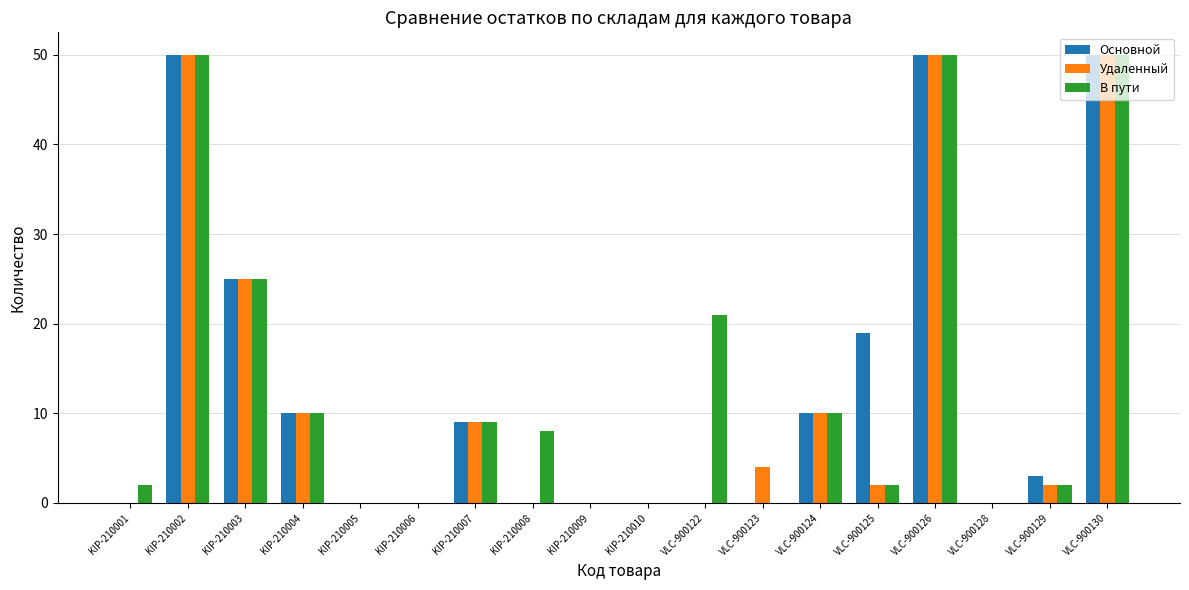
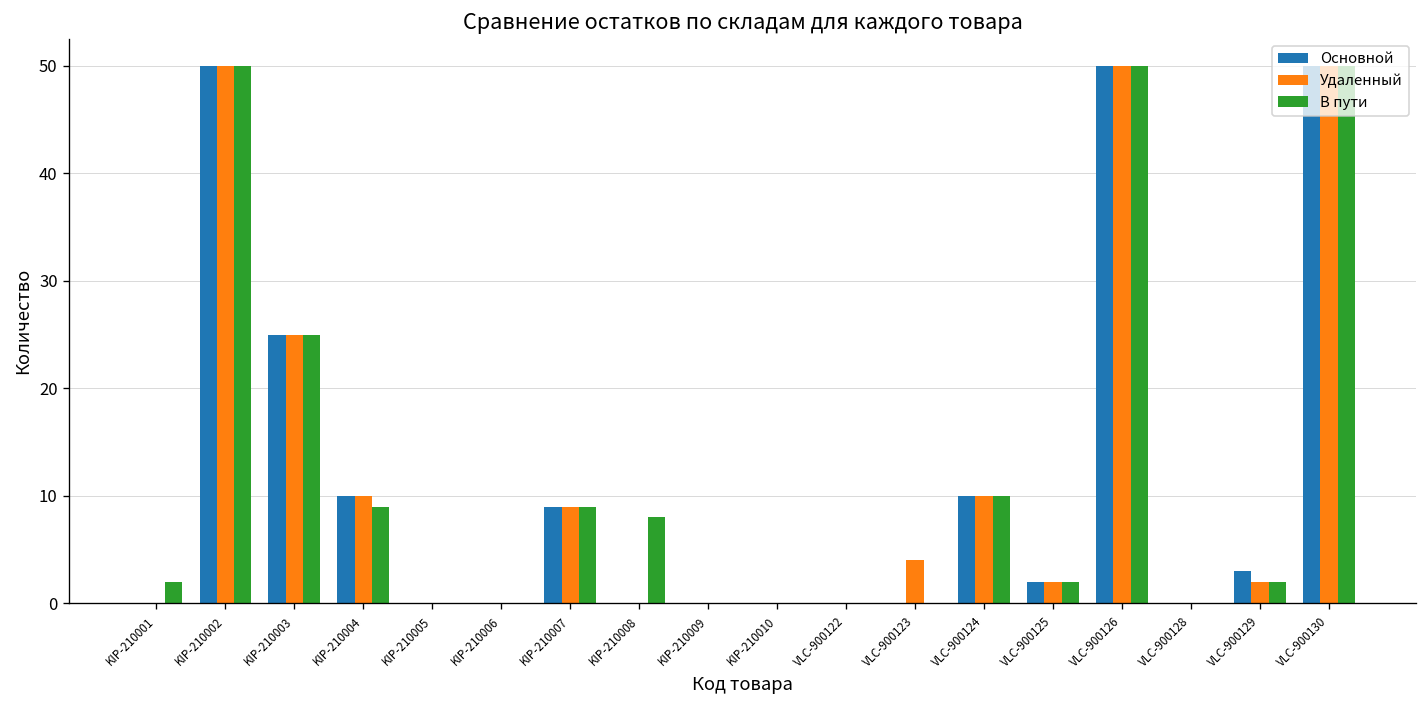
  {
    "Основной": {
      "KIP-210001": 0,
      "KIP-210002": 50,
      "KIP-210003": 25,
      "KIP-210004": 10,
      "KIP-210005": 0,
      "KIP-210006": 0,
      "KIP-210007": 9,
      "KIP-210008": 0,
      "KIP-210009": 0,
      "KIP-210010": 0,
      "VLC-900122": 0,
      "VLC-900123": 0,
      "VLC-900124": 10,
-     "VLC-900125": 19,
+     "VLC-900125": 2,
      "VLC-900126": 50,
      "VLC-900128": 0,
      "VLC-900129": 3
    },
    "Удаленный": {
      "KIP-210001": 0,
      "KIP-210002": 50,
      "KIP-210003": 25,
      "KIP-210004": 10,
      "KIP-210005": 0,
      "KIP-210006": 0,
      "KIP-210007": 9,
      "KIP-210008": 0,
      "KIP-210009": 0,
      "KIP-210010": 0,
      "VLC-900122": 0,
      "VLC-900123": 4,
      "VLC-900124": 10,
      "VLC-900125": 2,
      "VLC-900126": 50,
      "VLC-900128": 0,
      "VLC-900129": 2
    },
    "В пути": {
      "KIP-210001": 2,
      "KIP-210002": 50,
      "KIP-210003": 25,
-     "KIP-210004": 10,
+     "KIP-210004": 9,
      "KIP-210005": 0,
      "KIP-210006": 0,
      "KIP-210007": 9,
      "KIP-210008": 8,
      "KIP-210009": 0,
      "KIP-210010": 0,
-     "VLC-900122": 21,
+     "VLC-900122": 0,
      "VLC-900123": 0,
      "VLC-900124": 10,
      "VLC-900125": 2,
      "VLC-900126": 50,
      "VLC-900128": 0,
      "VLC-900129": 2
    }
  }
